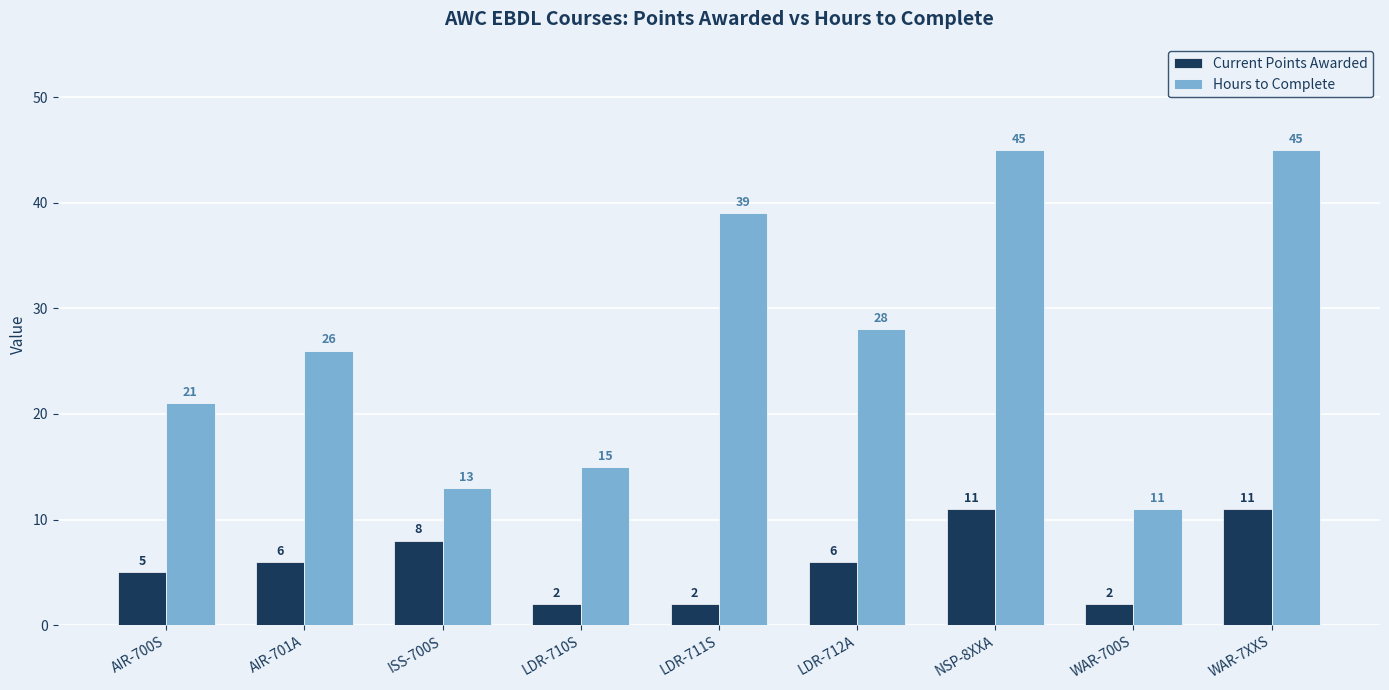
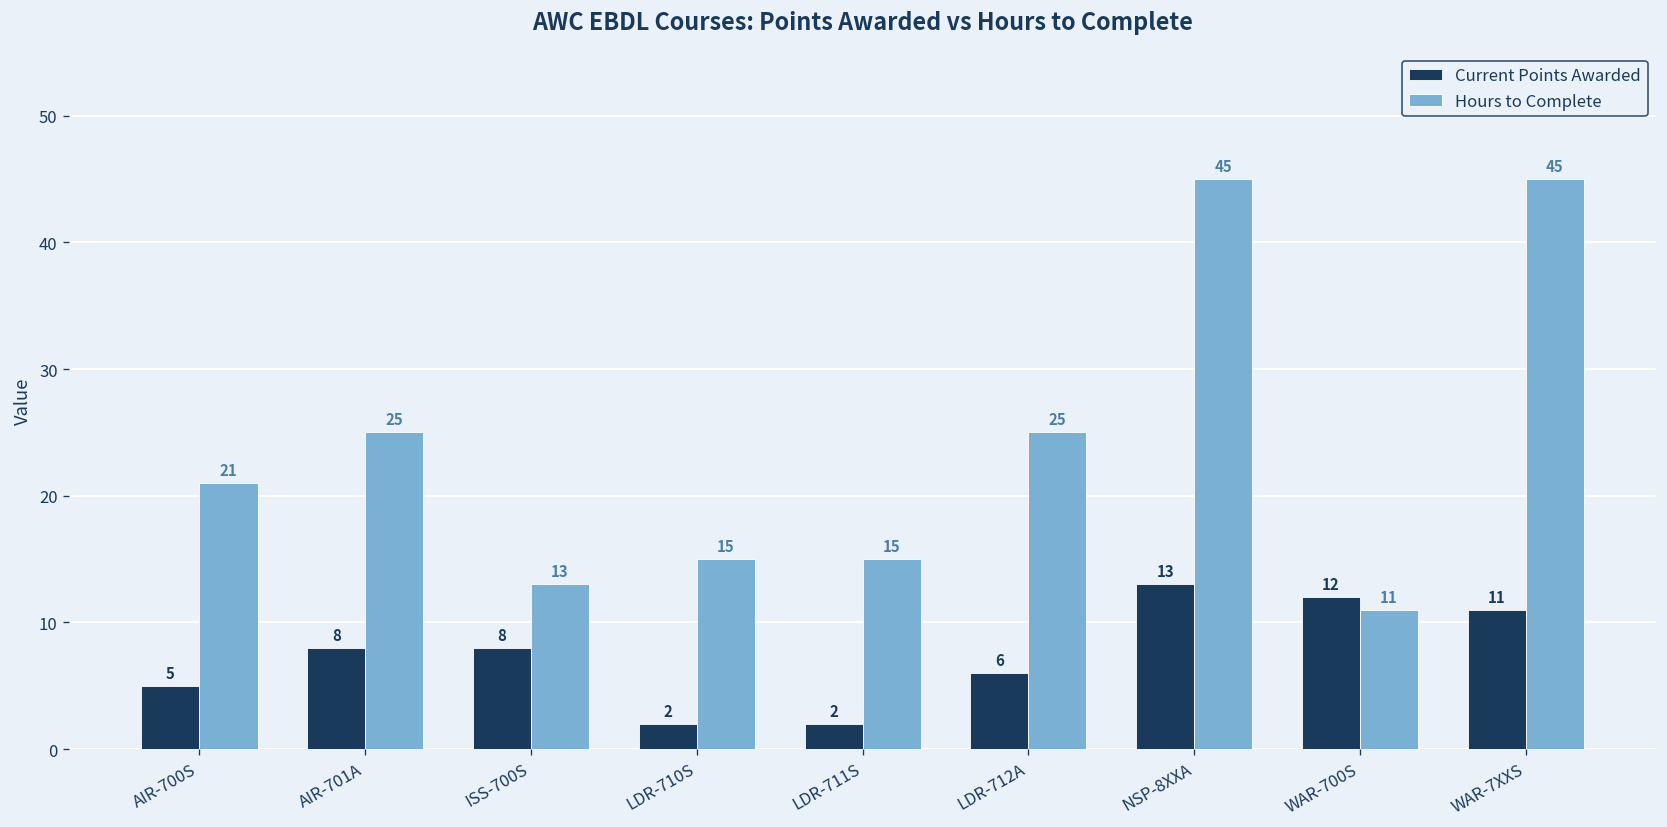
  {
    "Current Points Awarded": {
      "AIR-700S": 5,
-     "AIR-701A": 6,
+     "AIR-701A": 8,
      "ISS-700S": 8,
      "LDR-710S": 2,
      "LDR-711S": 2,
      "LDR-712A": 6,
-     "NSP-8XXA": 11,
-     "WAR-700S": 2,
+     "NSP-8XXA": 13,
+     "WAR-700S": 12,
      "WAR-7XXS": 11
    },
    "Hours to Complete": {
      "AIR-700S": 21,
-     "AIR-701A": 26,
+     "AIR-701A": 25,
      "ISS-700S": 13,
      "LDR-710S": 15,
-     "LDR-711S": 39,
-     "LDR-712A": 28,
+     "LDR-711S": 15,
+     "LDR-712A": 25,
      "NSP-8XXA": 45,
      "WAR-700S": 11,
      "WAR-7XXS": 45
    }
  }
